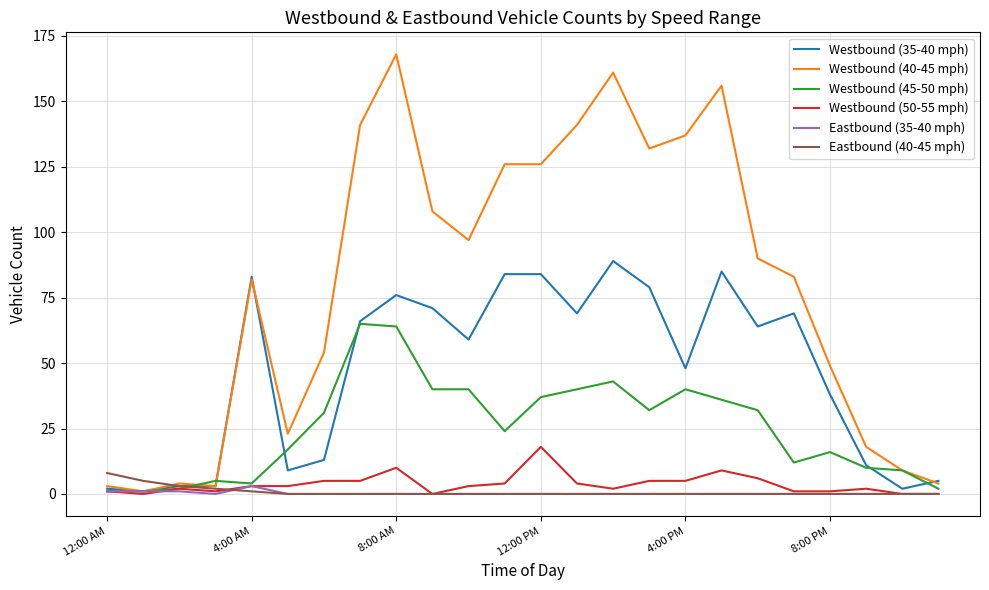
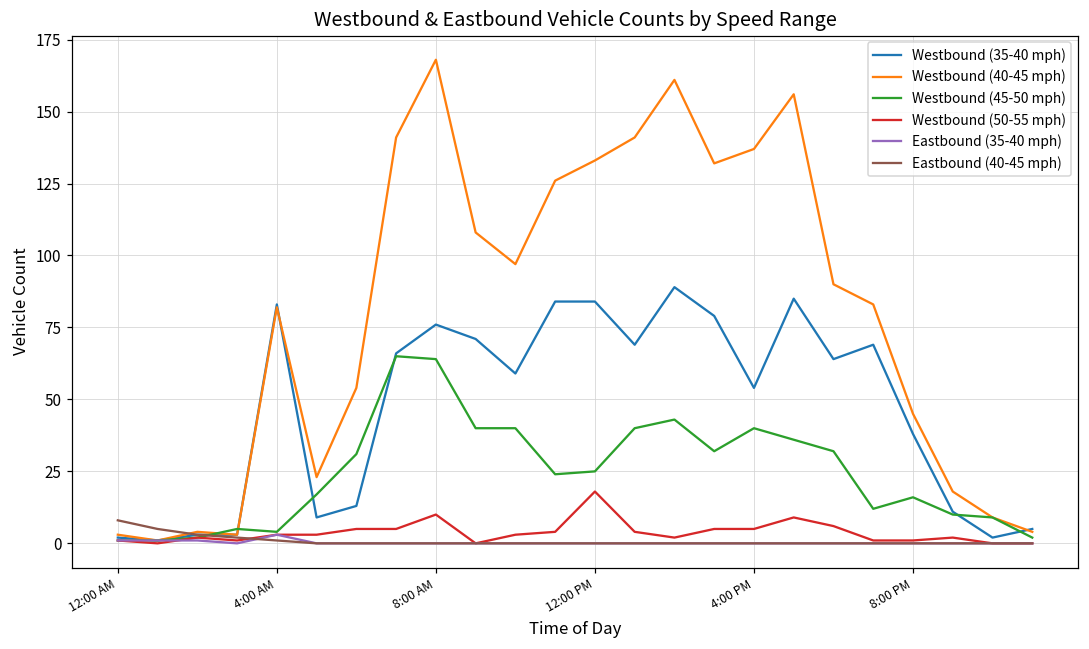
  {
    "Westbound (35-40 mph)": {
      "12:00 AM": 2,
      "4:00 AM": 83,
      "8:00 AM": 76,
      "12:00 PM": 84,
-     "4:00 PM": 48,
+     "4:00 PM": 54,
      "8:00 PM": 38
    },
    "Westbound (40-45 mph)": {
      "12:00 AM": 3,
      "4:00 AM": 82,
      "8:00 AM": 168,
-     "12:00 PM": 126,
+     "12:00 PM": 133,
      "4:00 PM": 137,
-     "8:00 PM": 49
+     "8:00 PM": 45
    },
    "Westbound (45-50 mph)": {
      "4:00 AM": 4,
      "8:00 AM": 64,
-     "12:00 PM": 37,
+     "12:00 PM": 25,
      "4:00 PM": 40,
      "8:00 PM": 16
    },
    "Westbound (50-55 mph)": {
      "8:00 AM": 10,
      "12:00 PM": 18,
      "4:00 PM": 5,
      "8:00 PM": 1
    },
    "Eastbound (40-45 mph)": {
      "12:00 AM": 8,
      "4:00 AM": 1
    }
  }
